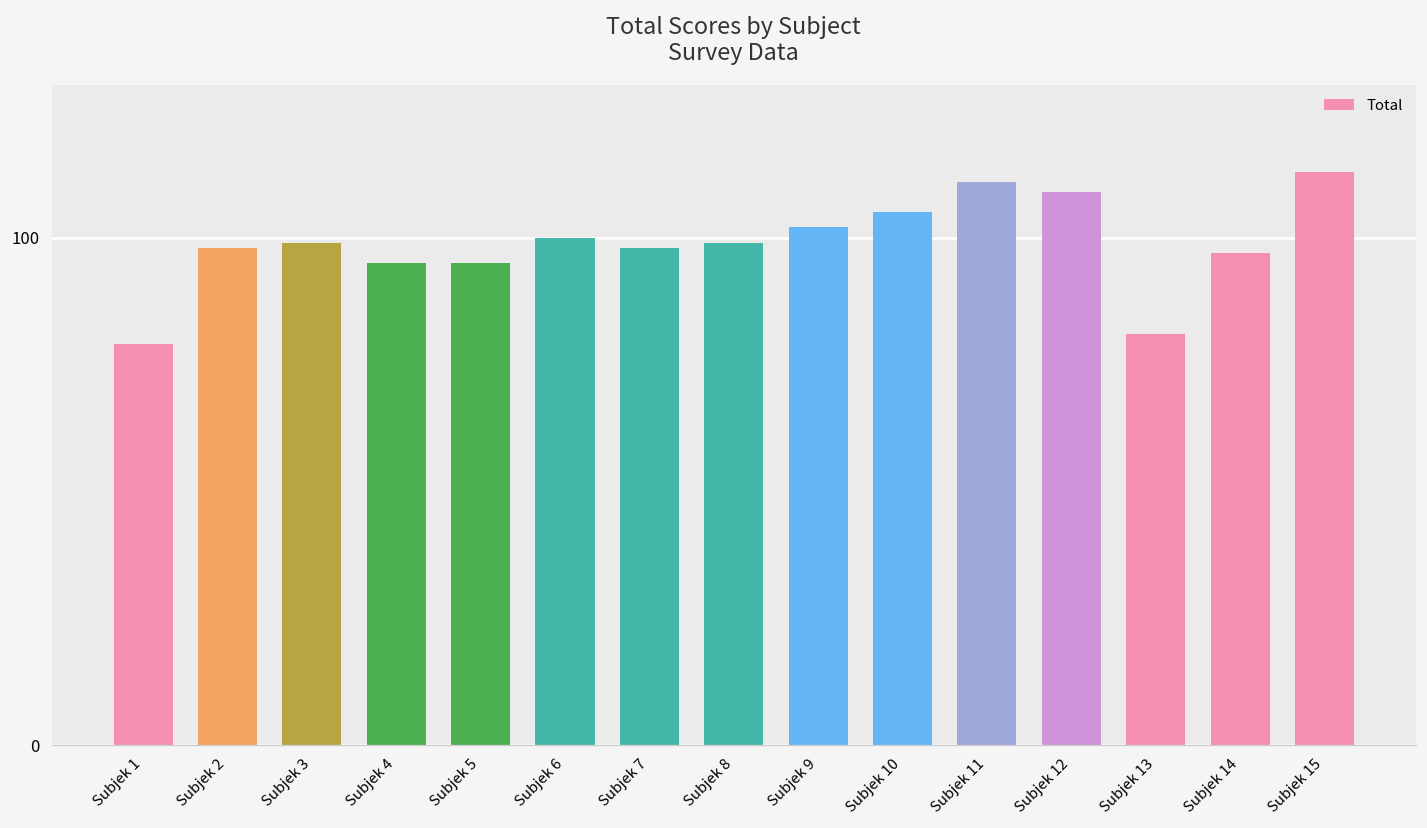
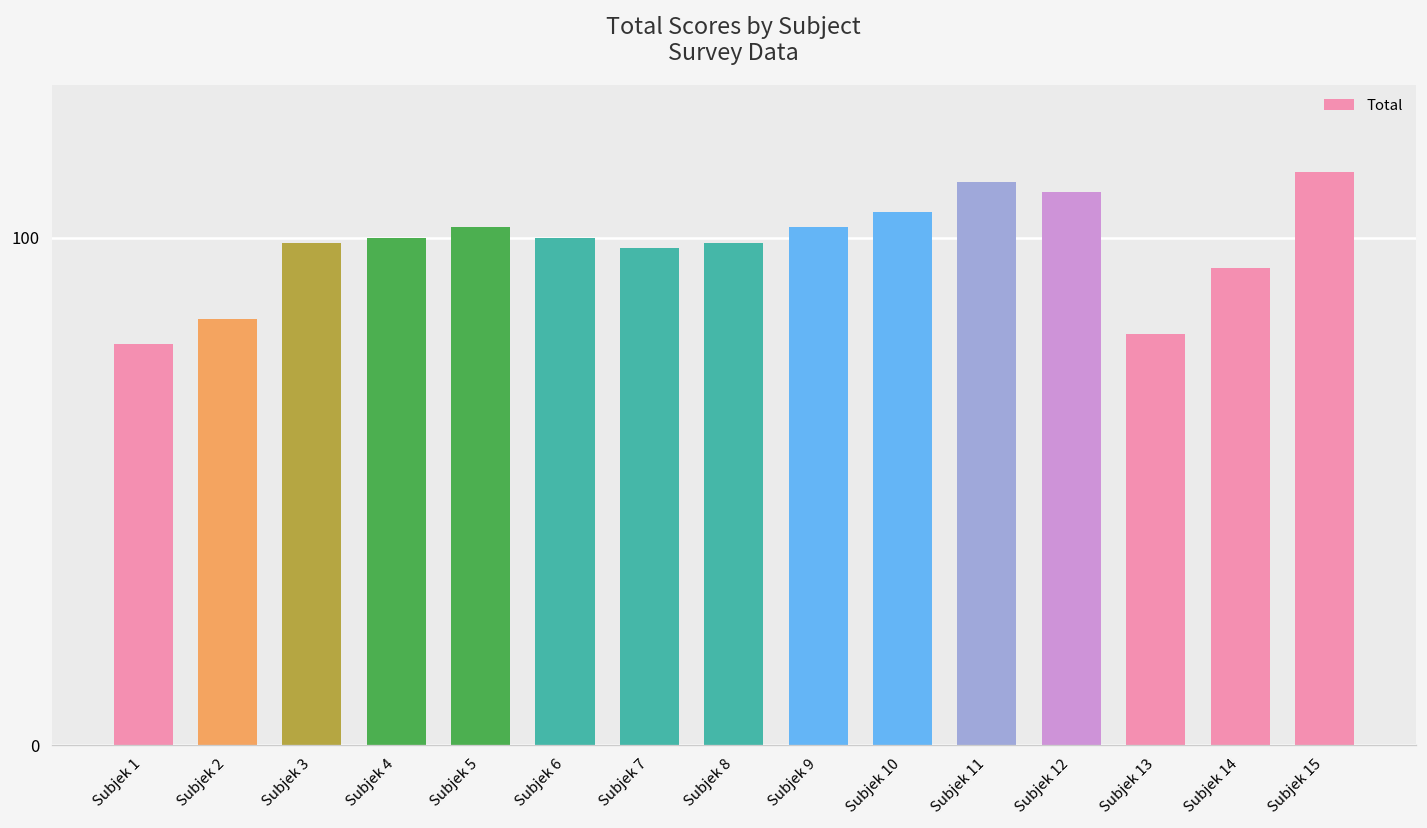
  {
    "Subjek 1": 79,
-   "Subjek 2": 98,
+   "Subjek 2": 84,
    "Subjek 3": 99,
-   "Subjek 4": 95,
-   "Subjek 5": 95,
+   "Subjek 4": 100,
+   "Subjek 5": 102,
    "Subjek 6": 100,
    "Subjek 7": 98,
    "Subjek 8": 99,
    "Subjek 9": 102,
    "Subjek 10": 105,
    "Subjek 11": 111,
    "Subjek 12": 109,
    "Subjek 13": 81,
-   "Subjek 14": 97,
+   "Subjek 14": 94,
    "Subjek 15": 113
  }
